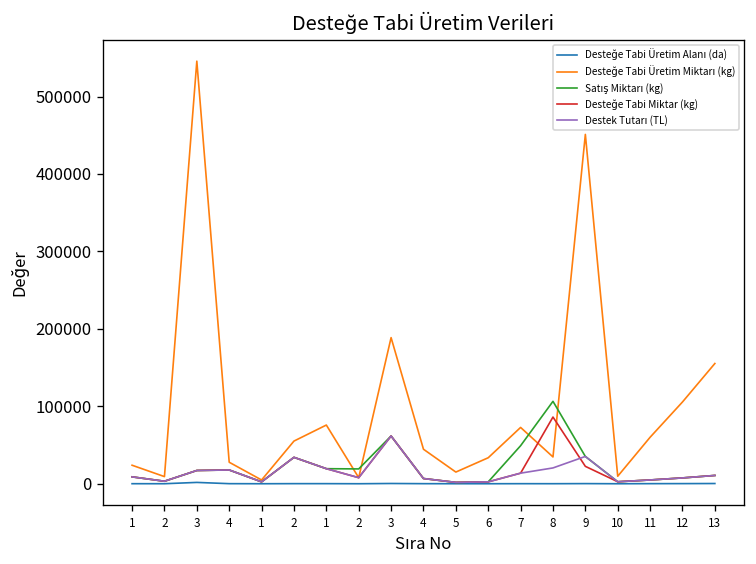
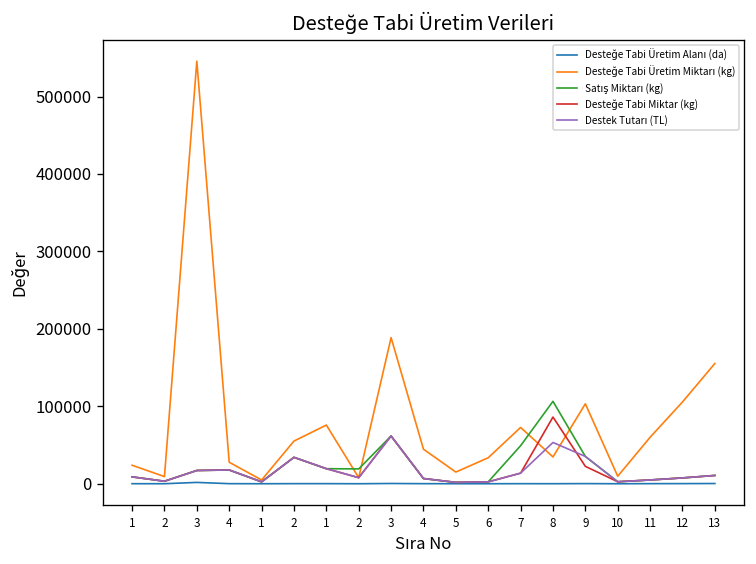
  {
    "Desteğe Tabi Üretim Alanı (da)": {
      "7": 0,
      "8": 0,
      "9": 0,
      "11": 0,
      "12": 0,
      "13": 0
    },
    "Desteğe Tabi Üretim Miktarı (kg)": {
      "5": 20000,
      "6": 30000,
      "7": 70000,
      "8": 30000,
-     "9": 450000,
+     "9": 100000,
      "10": 10000,
      "11": 60000,
      "12": 110000,
      "13": 160000
    },
    "Satış Miktarı (kg)": {
      "7": 50000,
      "8": 110000
    },
    "Desteğe Tabi Miktar (kg)": {
      "8": 90000,
      "9": 20000
    },
    "Destek Tutarı (TL)": {
-     "8": 20000
+     "8": 50000
    }
  }
